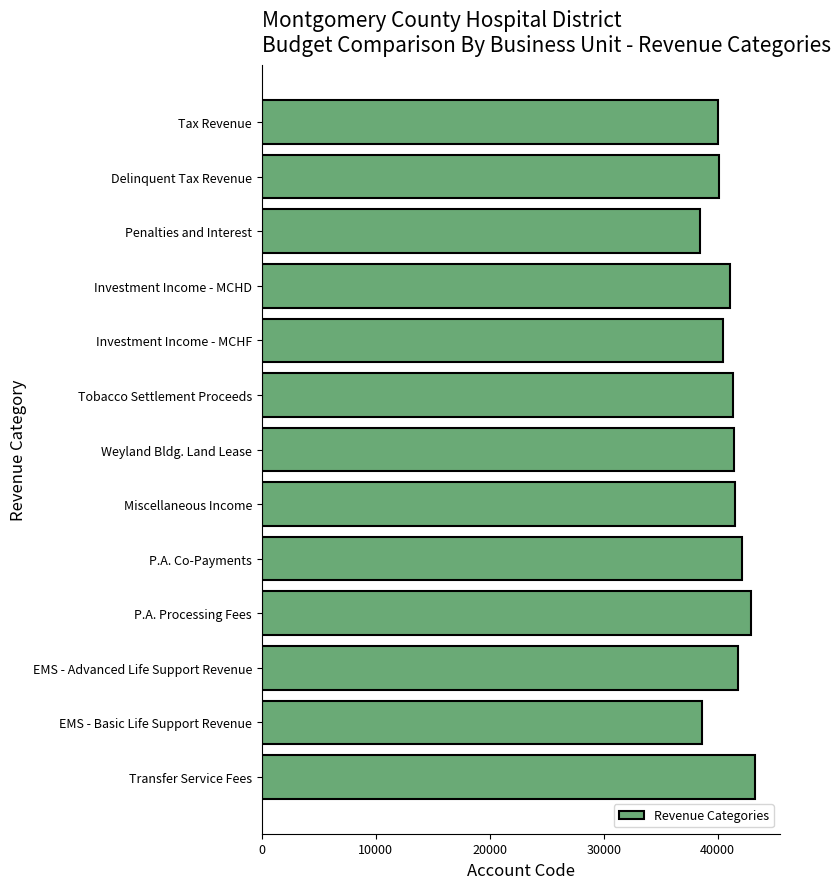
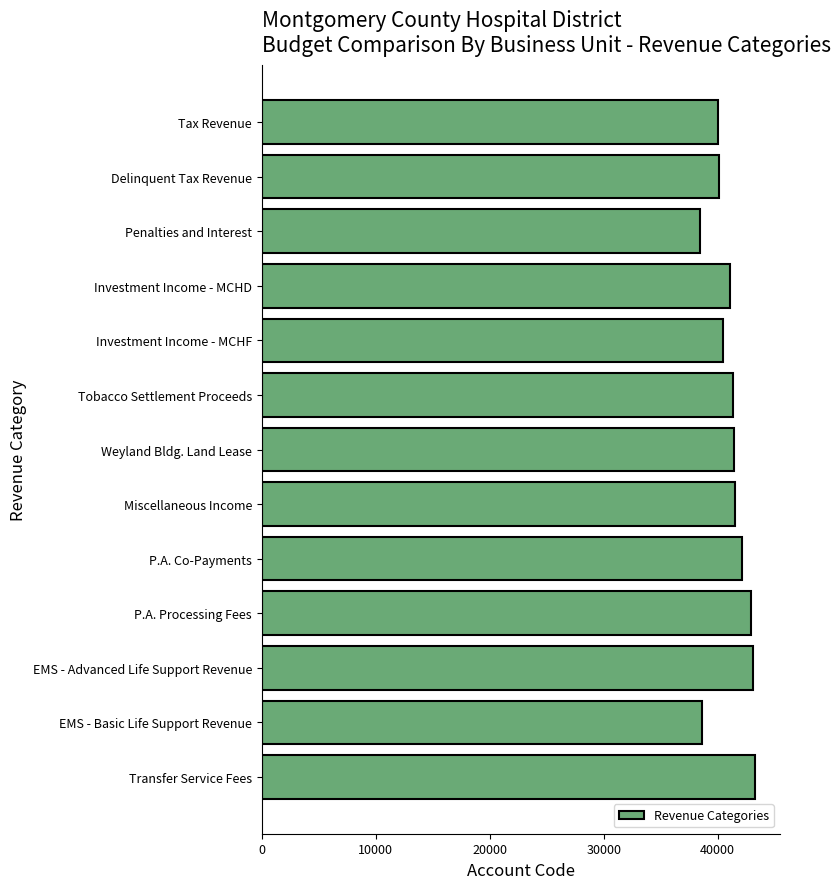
  {
    "Tax Revenue": 40000,
    "Delinquent Tax Revenue": 40100,
    "Penalties and Interest": 38500,
    "Investment Income - MCHD": 41100,
    "Investment Income - MCHF": 40500,
    "Tobacco Settlement Proceeds": 41300,
    "Weyland Bldg. Land Lease": 41400,
    "Miscellaneous Income": 41500,
    "P.A. Co-Payments": 42100,
    "P.A. Processing Fees": 42900,
-   "EMS - Advanced Life Support Revenue": 41700,
+   "EMS - Advanced Life Support Revenue": 43100,
    "EMS - Basic Life Support Revenue": 38600,
    "Transfer Service Fees": 43300
  }
